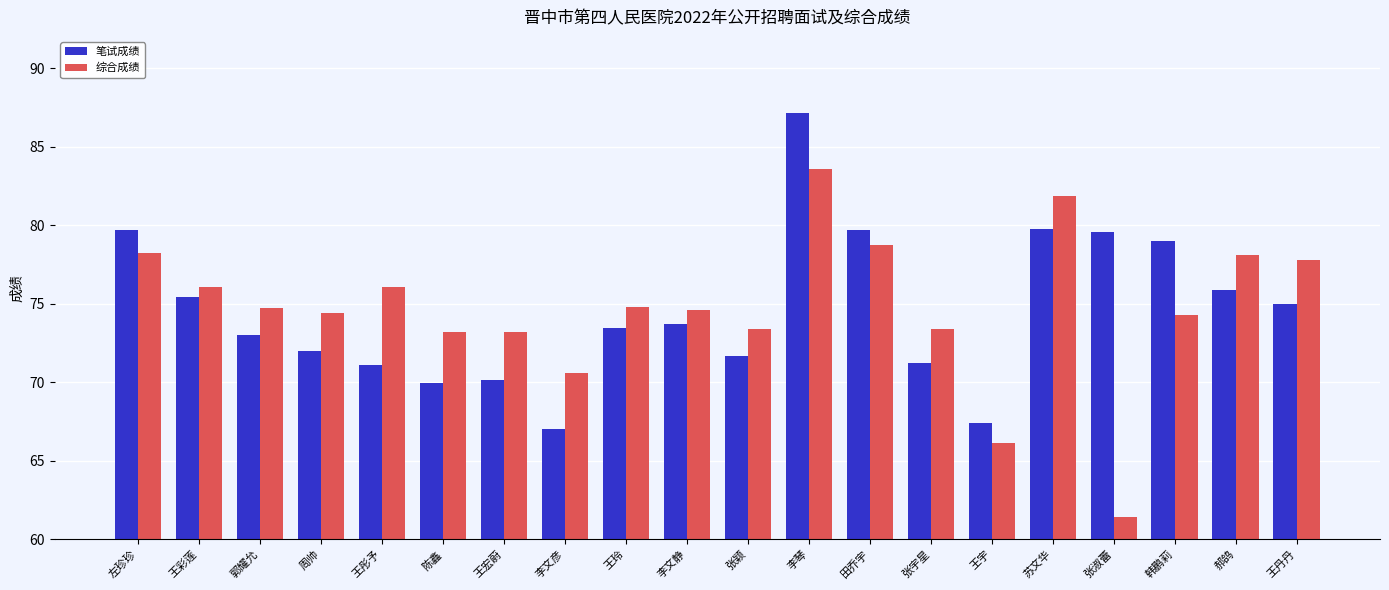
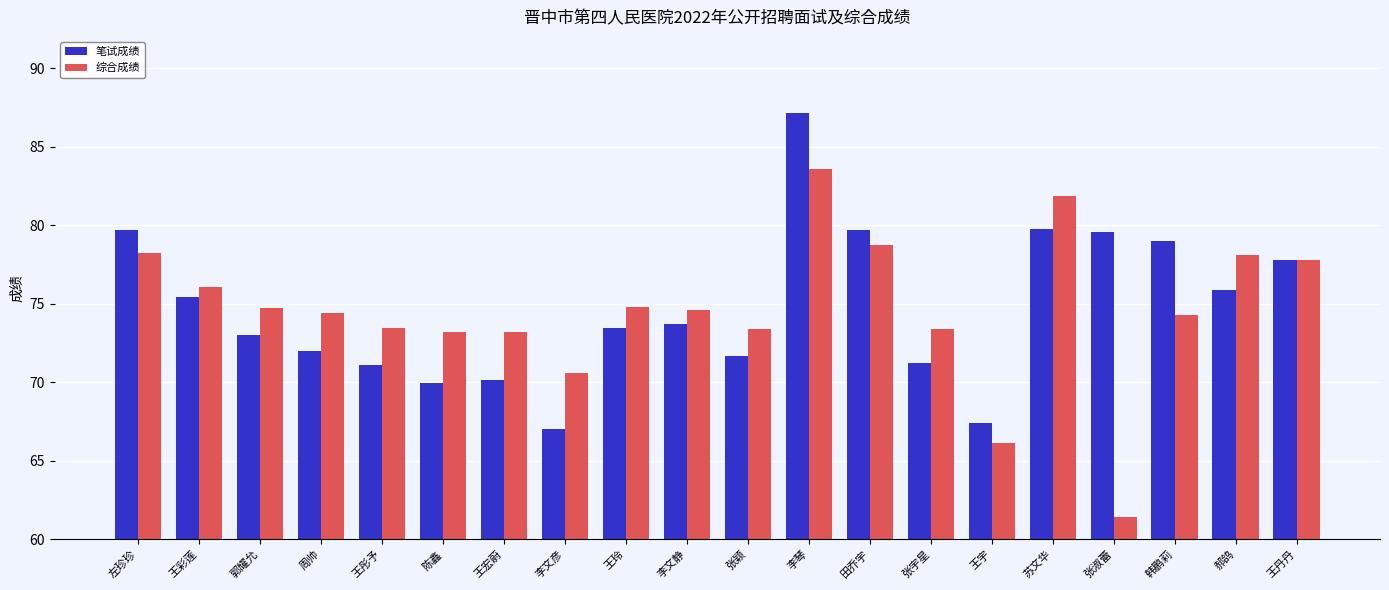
  {
    "笔试成绩": {
      "左珍珍": 79.7,
      "王彩莲": 75.4,
      "郭耀允": 73.0,
      "周帅": 72.0,
      "王彤予": 71.1,
      "陈鑫": 70.0,
      "王宏蔚": 70.2,
      "李文彦": 67.0,
      "王玲": 73.5,
      "李文静": 73.7,
      "张颖": 71.7,
      "李琴": 87.2,
      "田乔宇": 79.7,
      "张宇星": 71.3,
      "王宇": 67.4,
      "苏文华": 79.8,
      "张淑蕾": 79.6,
      "韩鹏莉": 79.0,
      "郝鸽": 75.9,
-     "王丹丹": 75.0
+     "王丹丹": 77.8
    },
    "综合成绩": {
      "左珍珍": 78.2,
      "王彩莲": 76.1,
      "郭耀允": 74.7,
      "周帅": 74.4,
-     "王彤予": 76.0,
+     "王彤予": 73.5,
      "陈鑫": 73.2,
      "王宏蔚": 73.2,
      "李文彦": 70.6,
      "王玲": 74.8,
      "李文静": 74.6,
      "张颖": 73.4,
      "李琴": 83.6,
      "田乔宇": 78.7,
      "张宇星": 73.4,
      "王宇": 66.1,
      "苏文华": 81.9,
      "张淑蕾": 61.4,
      "韩鹏莉": 74.3,
      "郝鸽": 78.1,
      "王丹丹": 77.8
    }
  }
